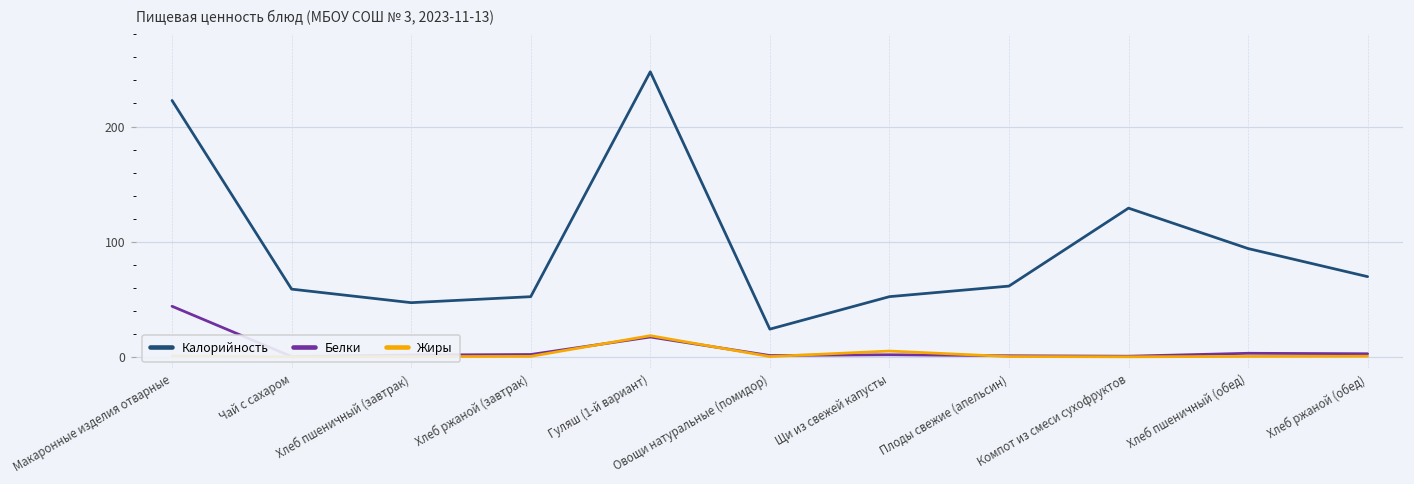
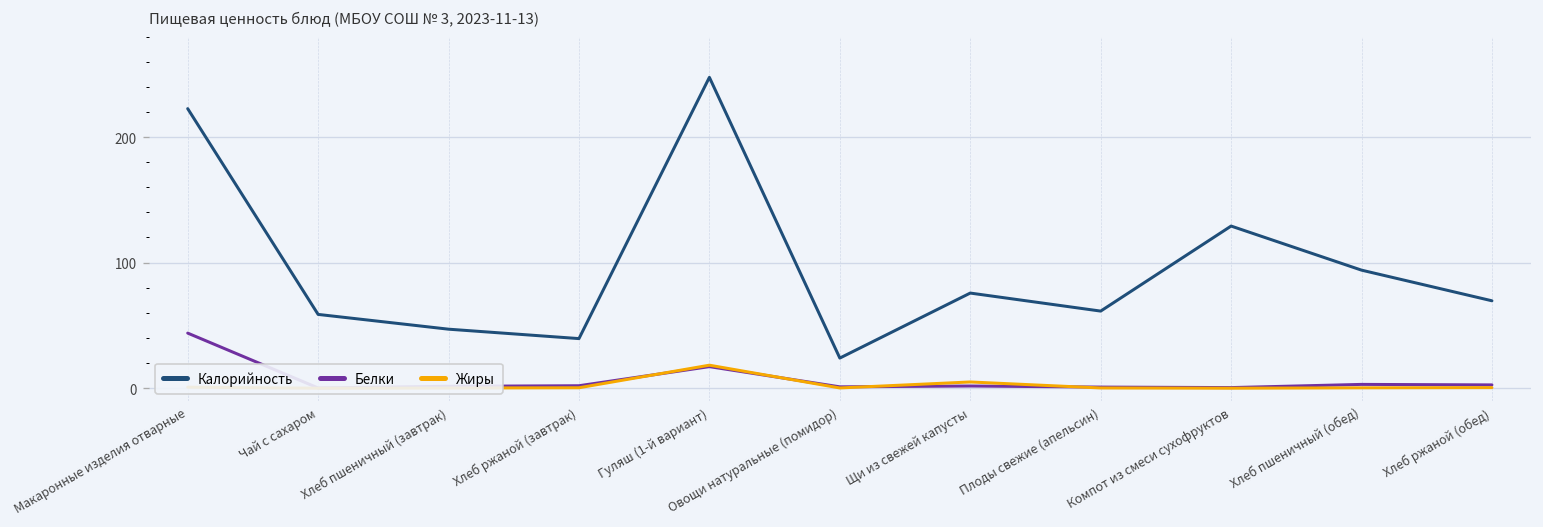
  {
    "Калорийность": {
      "Макаронные изделия отварные": 223,
      "Чай с сахаром": 59,
      "Хлеб пшеничный (завтрак)": 47,
-     "Хлеб ржаной (завтрак)": 52,
+     "Хлеб ржаной (завтрак)": 40,
      "Гуляш (1-й вариант)": 248,
      "Овощи натуральные (помидор)": 24,
-     "Щи из свежей капусты": 52,
+     "Щи из свежей капусты": 76,
      "Плоды свежие (апельсин)": 61,
      "Компот из смеси сухофруктов": 129,
      "Хлеб пшеничный (обед)": 94,
      "Хлеб ржаной (обед)": 70
    },
    "Белки": {
      "Макаронные изделия отварные": 44,
      "Щи из свежей капусты": 2,
      "Хлеб пшеничный (обед)": 3
    },
    "Жиры": {
      "Щи из свежей капусты": 5,
      "Хлеб пшеничный (обед)": 0
    }
  }
